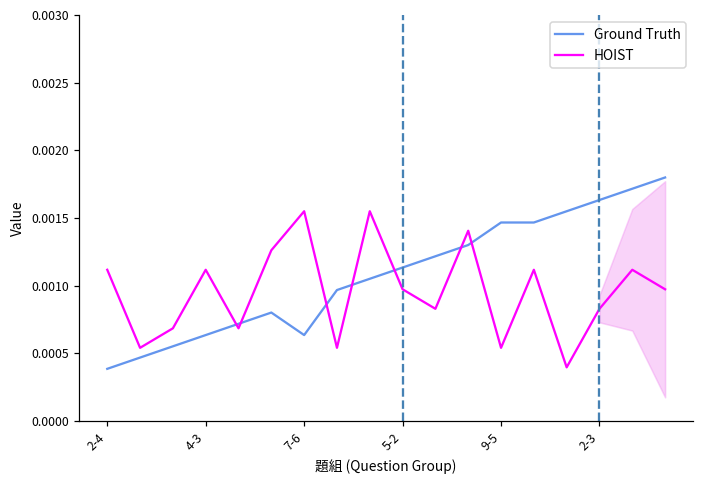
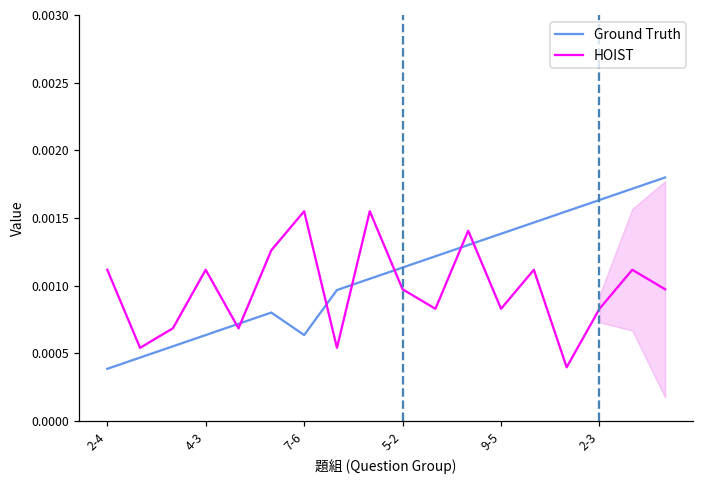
  {
    "Ground Truth": {
      "2-4": 0.00038,
      "4-3": 0.00063,
      "7-6": 0.00063,
      "5-2": 0.00113,
-     "9-5": 0.00147,
+     "9-5": 0.00138,
      "2-3": 0.00163
    },
    "HOIST": {
      "2-4": 0.00112,
      "4-3": 0.00112,
      "7-6": 0.00155,
      "5-2": 0.00097,
-     "9-5": 0.00054,
+     "9-5": 0.00083,
      "2-3": 0.00083
    }
  }
